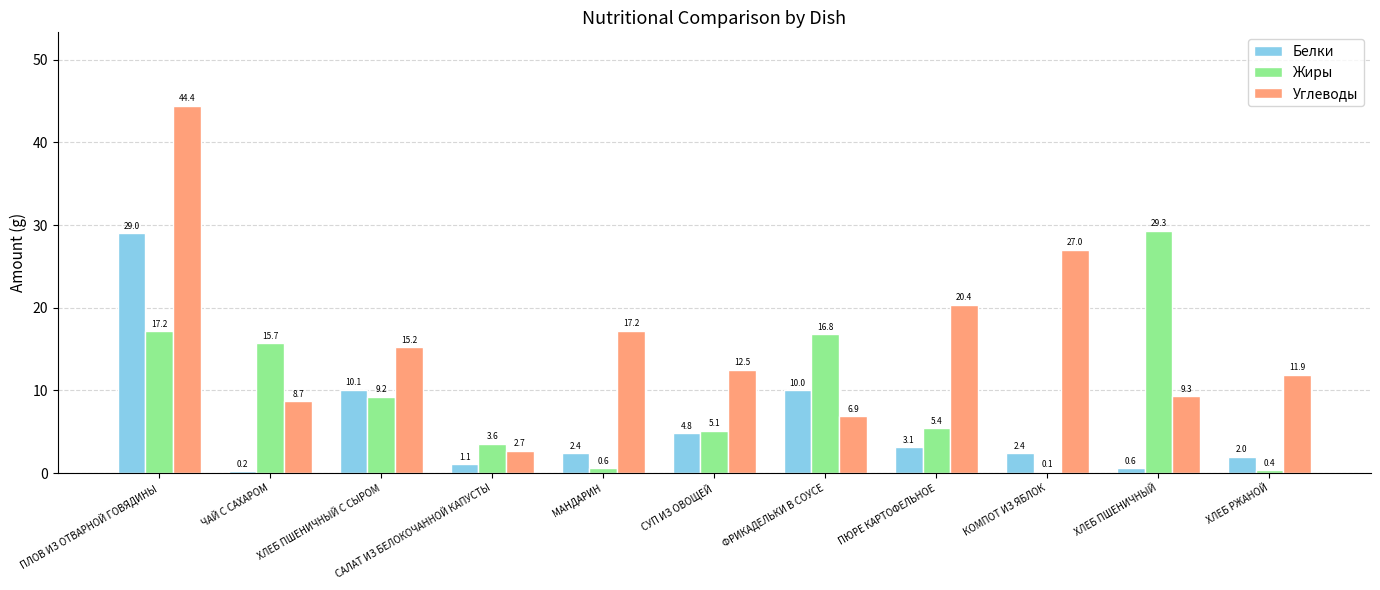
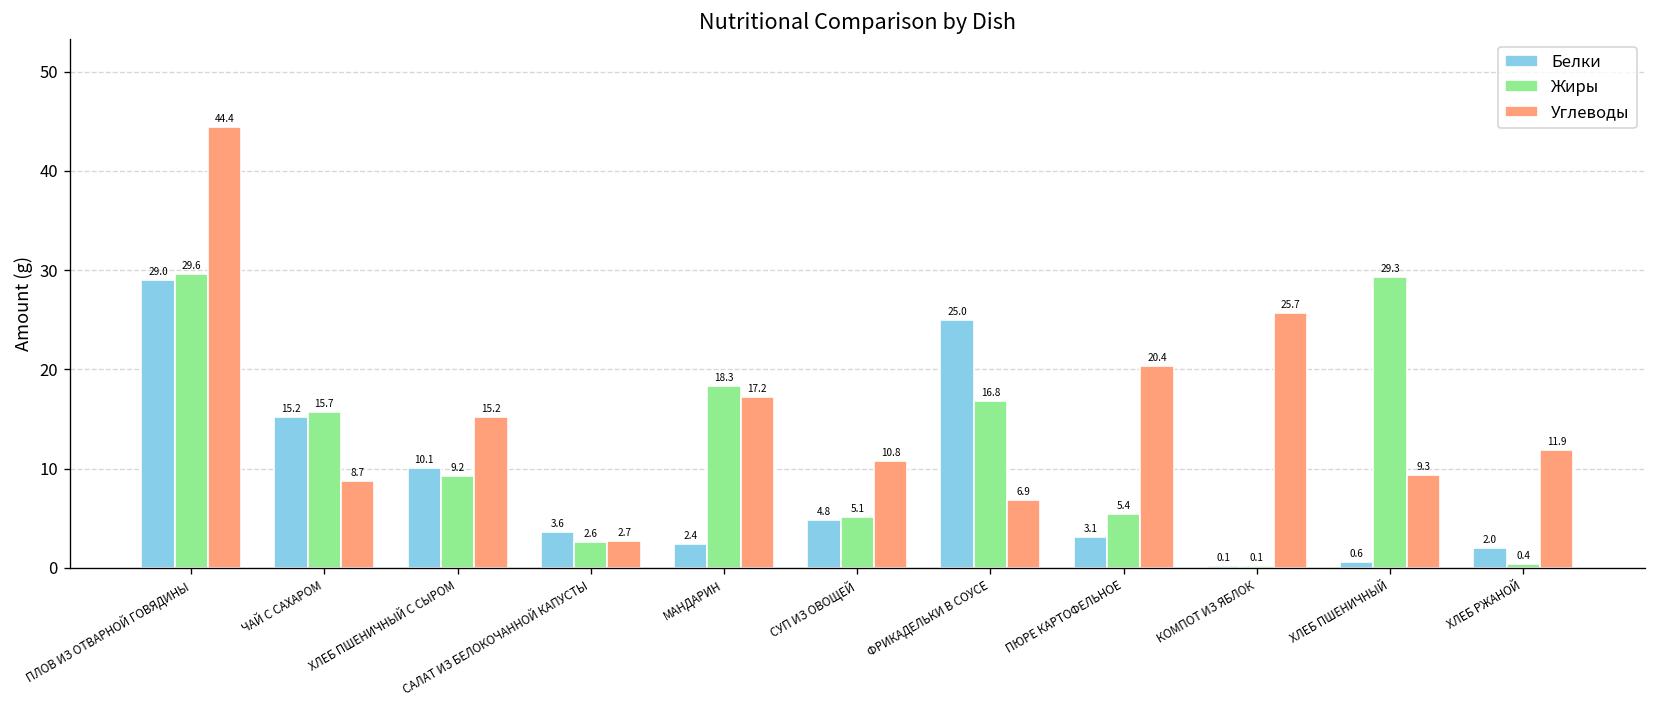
  {
    "Белки": {
      "ПЛОВ ИЗ ОТВАРНОЙ ГОВЯДИНЫ": 29.0,
-     "ЧАЙ С САХАРОМ": 0.2,
+     "ЧАЙ С САХАРОМ": 15.2,
      "ХЛЕБ ПШЕНИЧНЫЙ С СЫРОМ": 10.1,
-     "САЛАТ ИЗ БЕЛОКОЧАННОЙ КАПУСТЫ": 1.1,
+     "САЛАТ ИЗ БЕЛОКОЧАННОЙ КАПУСТЫ": 3.6,
      "МАНДАРИН": 2.4,
      "СУП ИЗ ОВОЩЕЙ": 4.8,
-     "ФРИКАДЕЛЬКИ В СОУСЕ": 10.0,
+     "ФРИКАДЕЛЬКИ В СОУСЕ": 25.0,
      "ПЮРЕ КАРТОФЕЛЬНОЕ": 3.1,
-     "КОМПОТ ИЗ ЯБЛОК": 2.4,
+     "КОМПОТ ИЗ ЯБЛОК": 0.1,
      "ХЛЕБ ПШЕНИЧНЫЙ": 0.6,
      "ХЛЕБ РЖАНОЙ": 2.0
    },
    "Жиры": {
-     "ПЛОВ ИЗ ОТВАРНОЙ ГОВЯДИНЫ": 17.2,
+     "ПЛОВ ИЗ ОТВАРНОЙ ГОВЯДИНЫ": 29.6,
      "ЧАЙ С САХАРОМ": 15.7,
      "ХЛЕБ ПШЕНИЧНЫЙ С СЫРОМ": 9.2,
-     "САЛАТ ИЗ БЕЛОКОЧАННОЙ КАПУСТЫ": 3.6,
-     "МАНДАРИН": 0.6,
+     "САЛАТ ИЗ БЕЛОКОЧАННОЙ КАПУСТЫ": 2.6,
+     "МАНДАРИН": 18.3,
      "СУП ИЗ ОВОЩЕЙ": 5.1,
      "ФРИКАДЕЛЬКИ В СОУСЕ": 16.8,
      "ПЮРЕ КАРТОФЕЛЬНОЕ": 5.4,
      "КОМПОТ ИЗ ЯБЛОК": 0.1,
      "ХЛЕБ ПШЕНИЧНЫЙ": 29.3,
      "ХЛЕБ РЖАНОЙ": 0.4
    },
    "Углеводы": {
      "ПЛОВ ИЗ ОТВАРНОЙ ГОВЯДИНЫ": 44.4,
      "ЧАЙ С САХАРОМ": 8.7,
      "ХЛЕБ ПШЕНИЧНЫЙ С СЫРОМ": 15.2,
      "САЛАТ ИЗ БЕЛОКОЧАННОЙ КАПУСТЫ": 2.7,
      "МАНДАРИН": 17.2,
-     "СУП ИЗ ОВОЩЕЙ": 12.5,
+     "СУП ИЗ ОВОЩЕЙ": 10.8,
      "ФРИКАДЕЛЬКИ В СОУСЕ": 6.9,
      "ПЮРЕ КАРТОФЕЛЬНОЕ": 20.4,
-     "КОМПОТ ИЗ ЯБЛОК": 27.0,
+     "КОМПОТ ИЗ ЯБЛОК": 25.7,
      "ХЛЕБ ПШЕНИЧНЫЙ": 9.3,
      "ХЛЕБ РЖАНОЙ": 11.9
    }
  }
